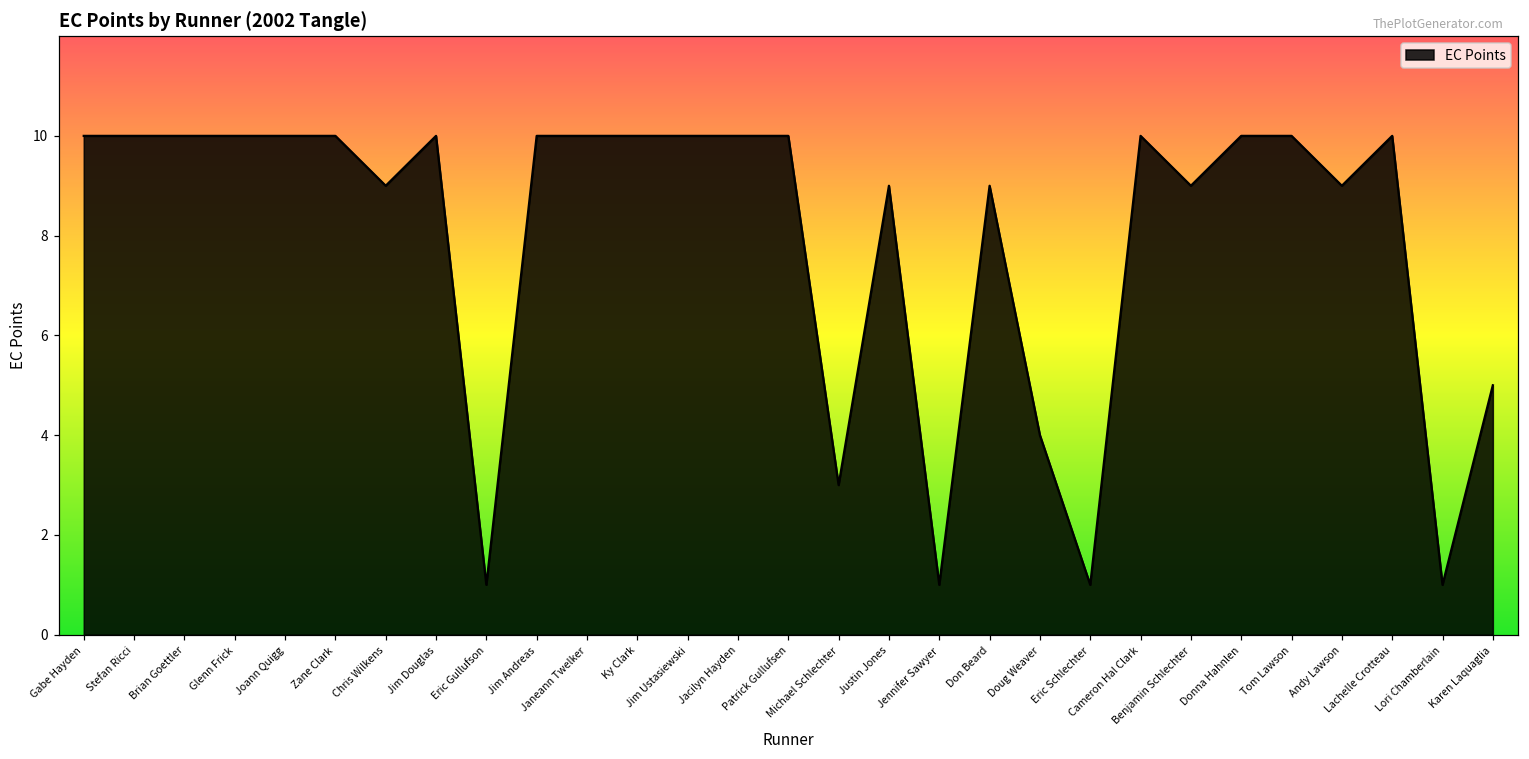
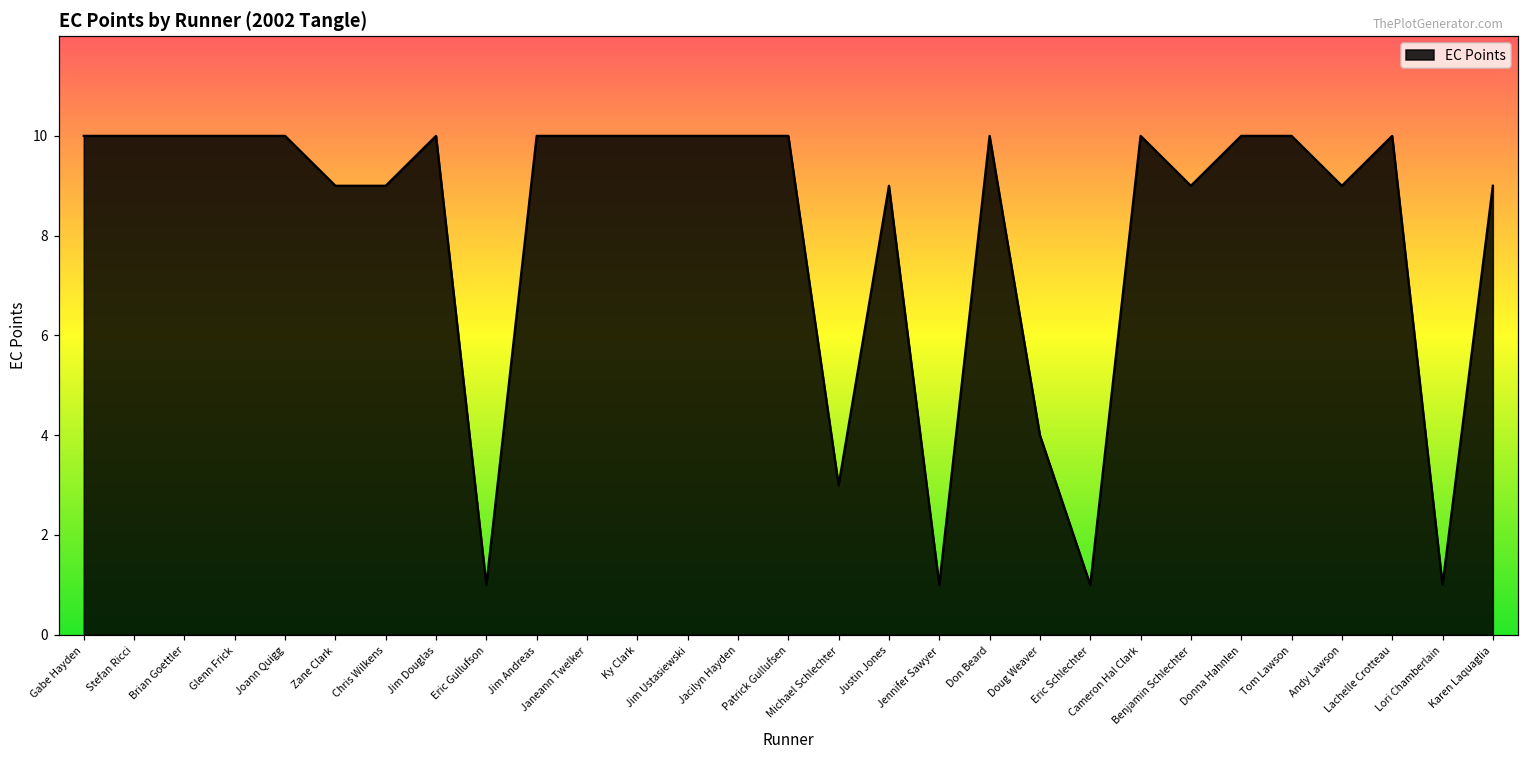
  {
    "Gabe Hayden": 10,
    "Stefan Ricci": 10,
    "Brian Goettler": 10,
    "Glenn Frick": 10,
    "Joann Quigg": 10,
-   "Zane Clark": 10,
+   "Zane Clark": 9,
    "Chris Wilkens": 9,
    "Jim Douglas": 10,
    "Eric Gullufson": 1,
    "Jim Andreas": 10,
    "Janeann Twelker": 10,
    "Ky Clark": 10,
    "Jim Ustasiewski": 10,
    "Jacilyn Hayden": 10,
    "Patrick Gullufsen": 10,
    "Michael Schlechter": 3,
    "Justin Jones": 9,
    "Jennifer Sawyer": 1,
-   "Don Beard": 9,
+   "Don Beard": 10,
    "Doug Weaver": 4,
    "Eric Schlechter": 1,
    "Cameron Hal Clark": 10,
    "Benjamin Schlechter": 9,
    "Donna Hahnlen": 10,
    "Tom Lawson": 10,
    "Andy Lawson": 9,
    "Lachelle Crotteau": 10,
    "Lori Chamberlain": 1,
-   "Karen Laquaglia": 5
+   "Karen Laquaglia": 9
  }
